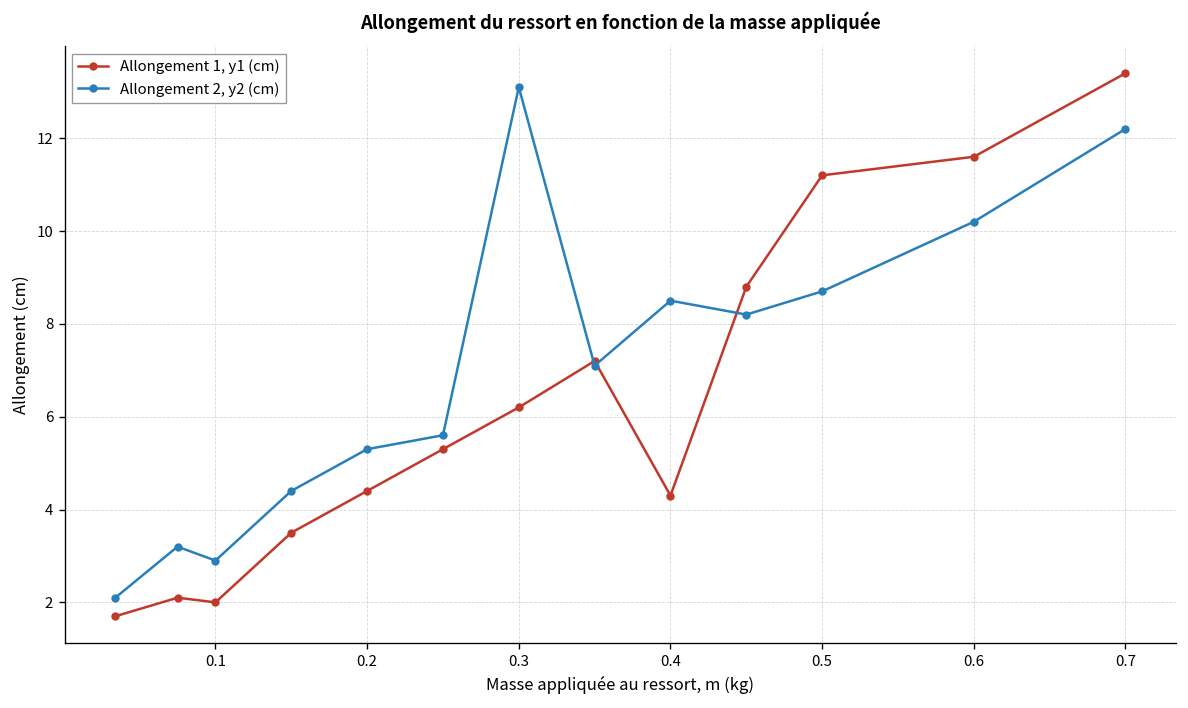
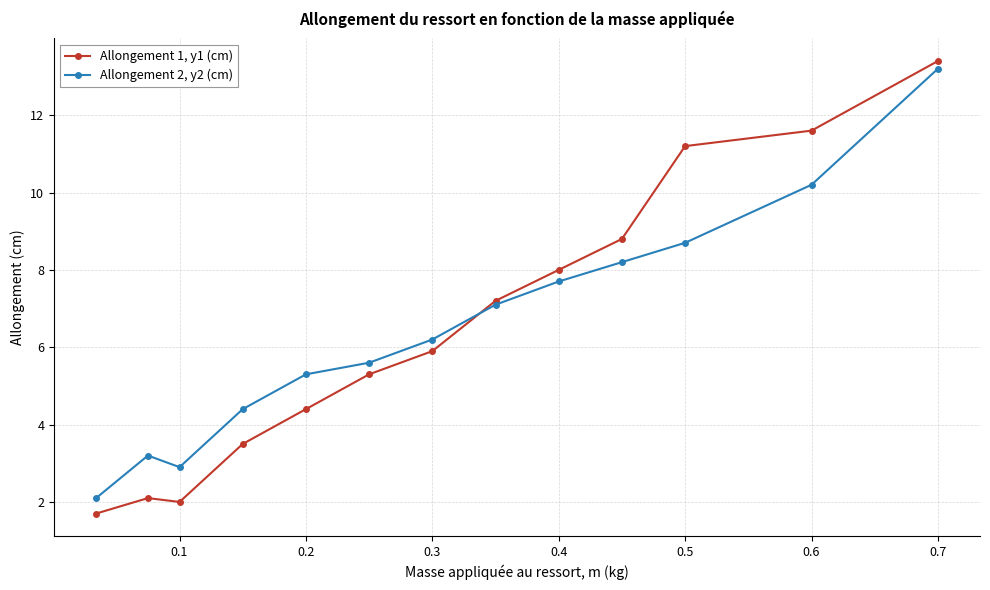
  {
    "Allongement 1, y1 (cm)": {
      "0.1": 2.0,
      "0.2": 4.4,
-     "0.3": 6.2,
-     "0.4": 4.3,
+     "0.3": 5.9,
+     "0.4": 8.0,
      "0.5": 11.2,
      "0.6": 11.6,
      "0.7": 13.4
    },
    "Allongement 2, y2 (cm)": {
      "0.1": 2.9,
      "0.2": 5.3,
-     "0.3": 13.1,
-     "0.4": 8.5,
+     "0.3": 6.2,
+     "0.4": 7.7,
      "0.5": 8.7,
      "0.6": 10.2,
-     "0.7": 12.2
+     "0.7": 13.2
    }
  }
